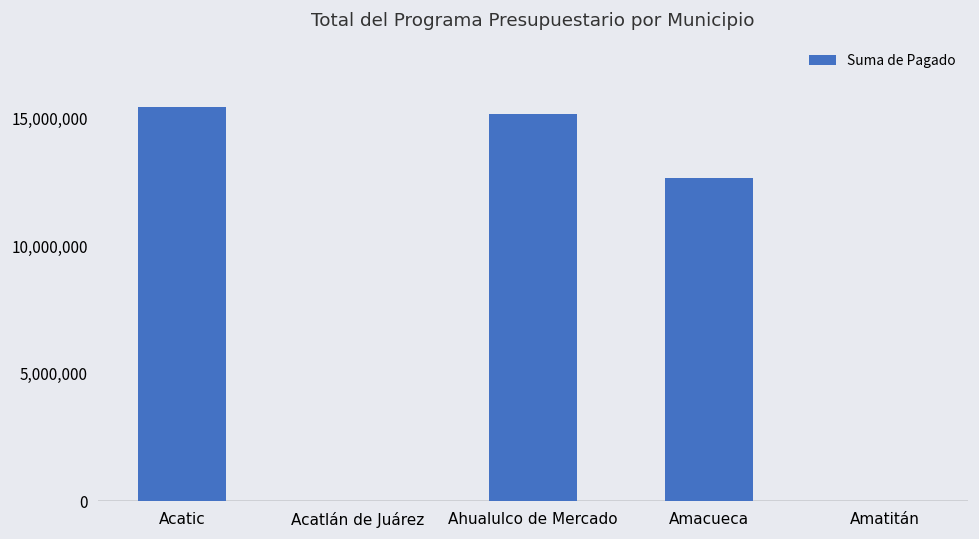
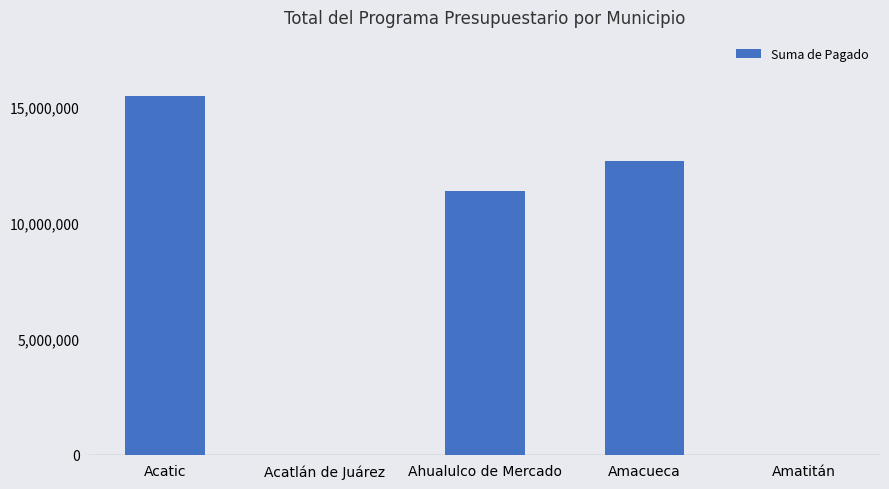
  {
    "Acatic": "15,400,000",
    "Acatlán de Juárez": "0",
-   "Ahualulco de Mercado": "15,200,000",
+   "Ahualulco de Mercado": "11,400,000",
    "Amacueca": "12,600,000",
    "Amatitán": "0"
  }
